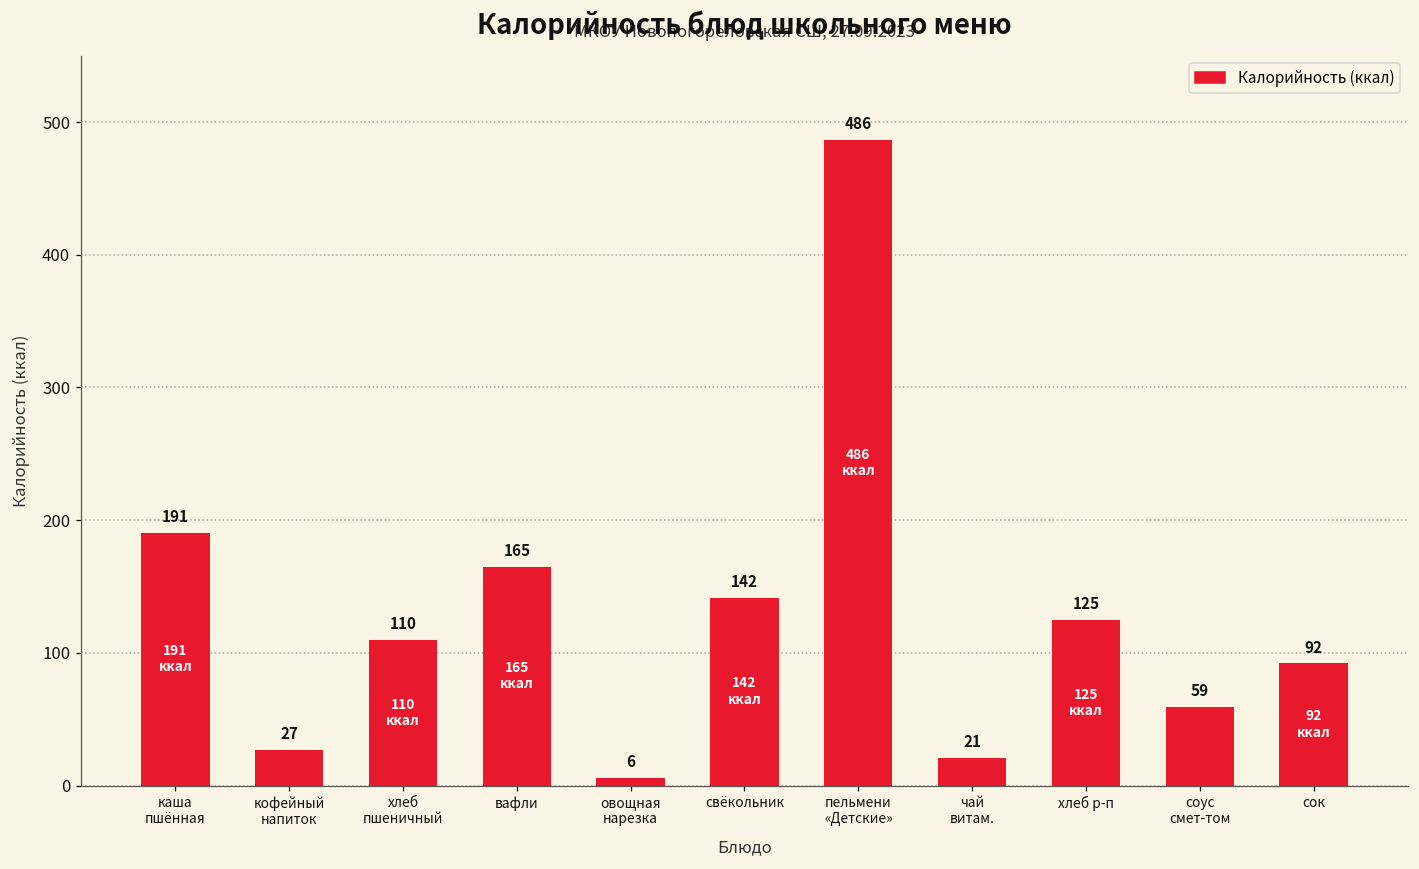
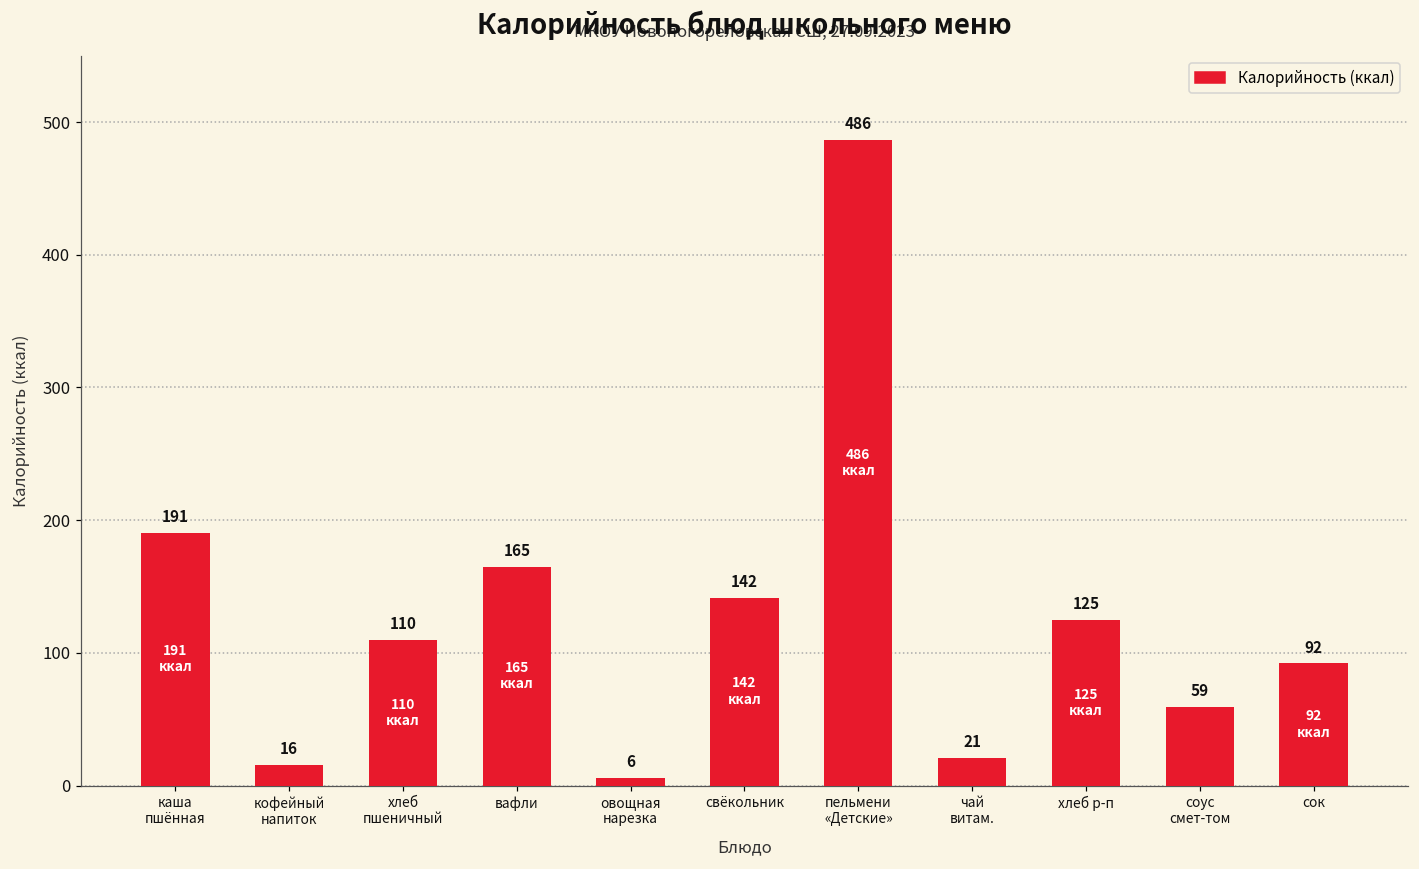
  {
    "каша пшённая": 191,
-   "кофейный напиток": 27,
+   "кофейный напиток": 16,
    "хлеб пшеничный": 110,
    "вафли": 165,
    "овощная нарезка": 6,
    "свёкольник": 142,
    "пельмени «Детские»": 486,
    "чай витам.": 21,
    "хлеб р-п": 125,
    "соус смет-том": 59,
    "сок": 92
  }
